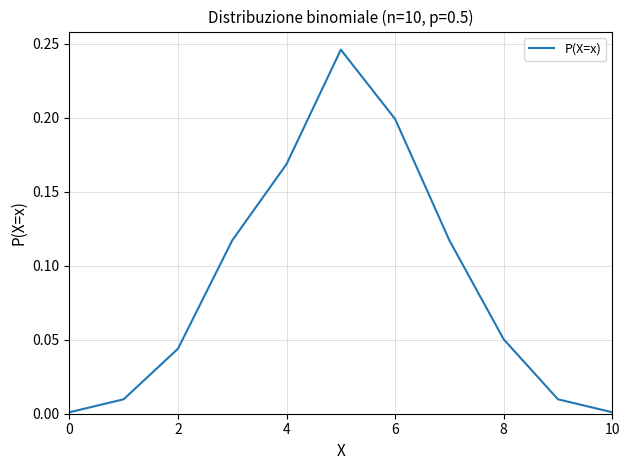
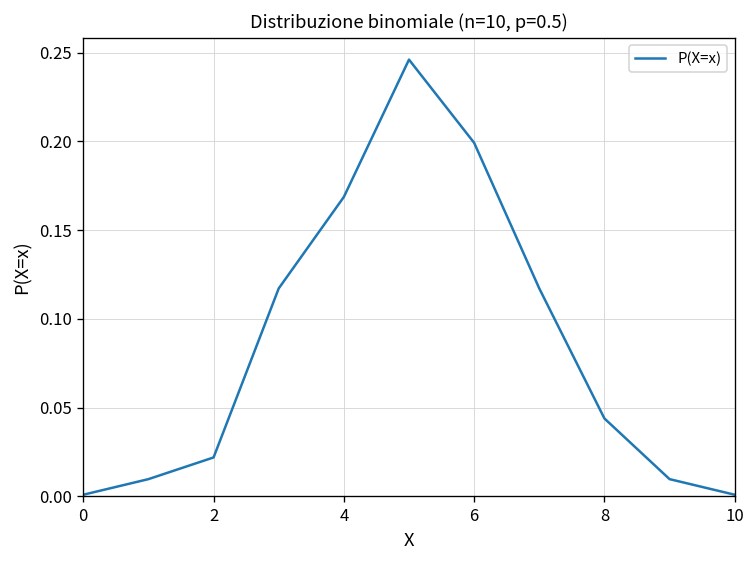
  {
    "0": 0.001,
-   "2": 0.044,
+   "2": 0.022,
    "4": 0.169,
    "6": 0.199,
-   "8": 0.050,
+   "8": 0.044,
    "10": 0.001
  }
